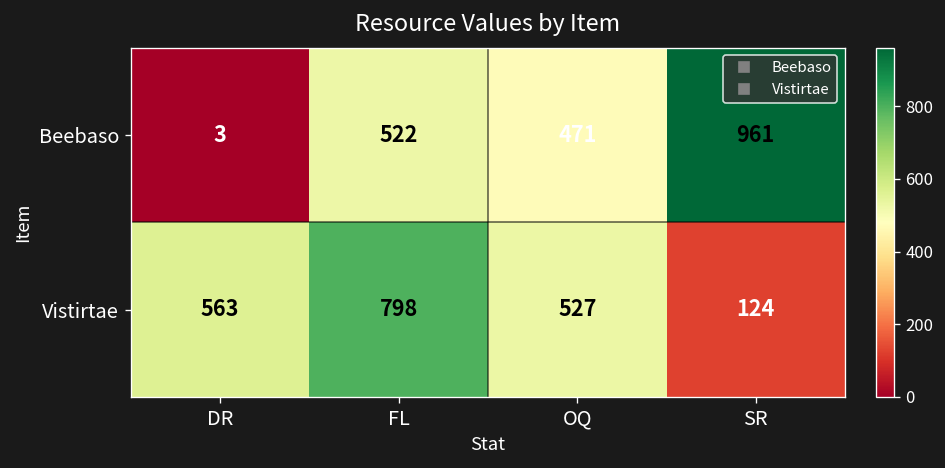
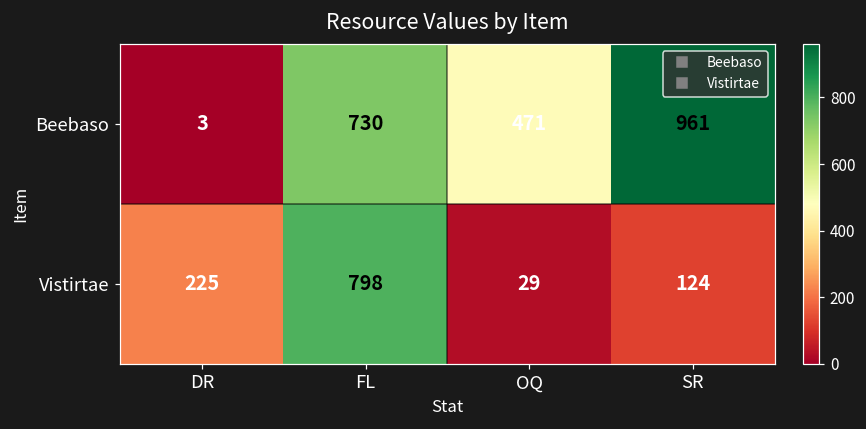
  {
    "Beebaso": {
      "DR": 3,
-     "FL": 522,
+     "FL": 730,
      "OQ": 471,
      "SR": 961
    },
    "Vistirtae": {
-     "DR": 563,
+     "DR": 225,
      "FL": 798,
-     "OQ": 527,
+     "OQ": 29,
      "SR": 124
    }
  }
